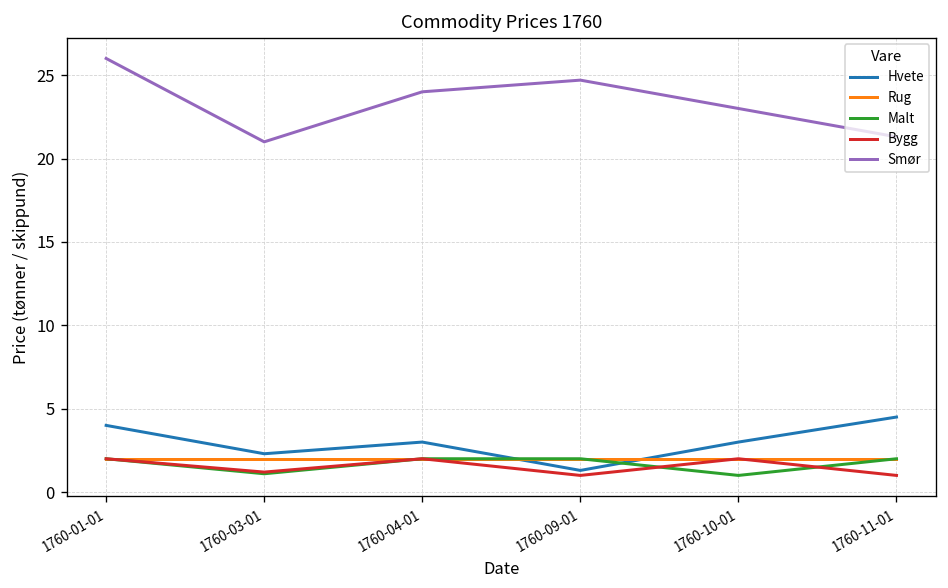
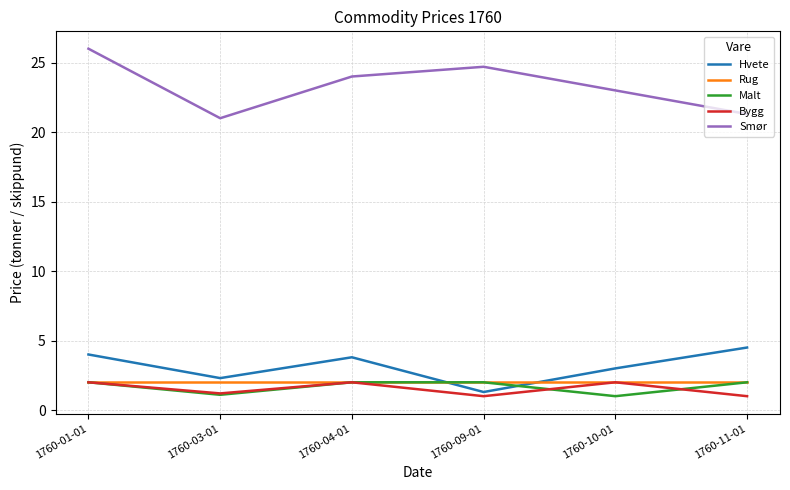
  {
    "Hvete": {
      "1760-01-01": 4.0,
      "1760-03-01": 2.3,
-     "1760-04-01": 3.0,
+     "1760-04-01": 3.8,
      "1760-09-01": 1.3,
      "1760-10-01": 3.0,
      "1760-11-01": 4.5
    },
    "Rug": {
      "1760-03-01": 2.0
    },
    "Malt": {
      "1760-10-01": 1.0
    },
    "Bygg": {
      "1760-09-01": 1.0,
      "1760-11-01": 1.0
    },
    "Smør": {
      "1760-01-01": 26.0,
      "1760-03-01": 21.0,
      "1760-04-01": 24.0,
      "1760-09-01": 24.7,
      "1760-10-01": 23.0
    }
  }
